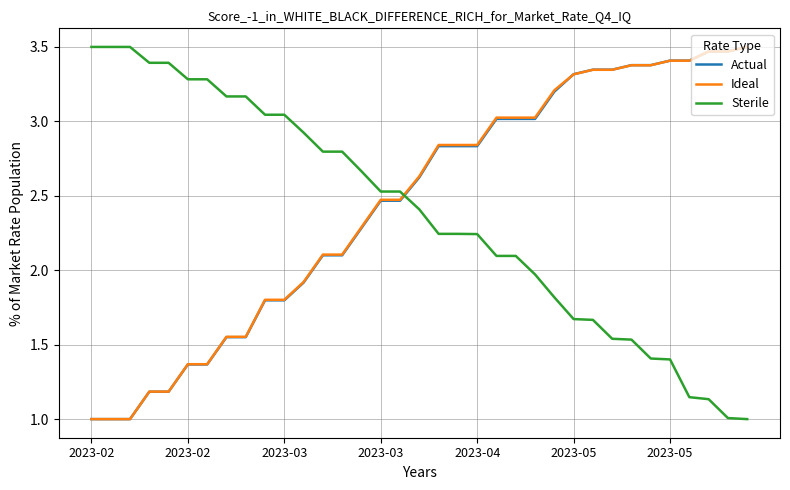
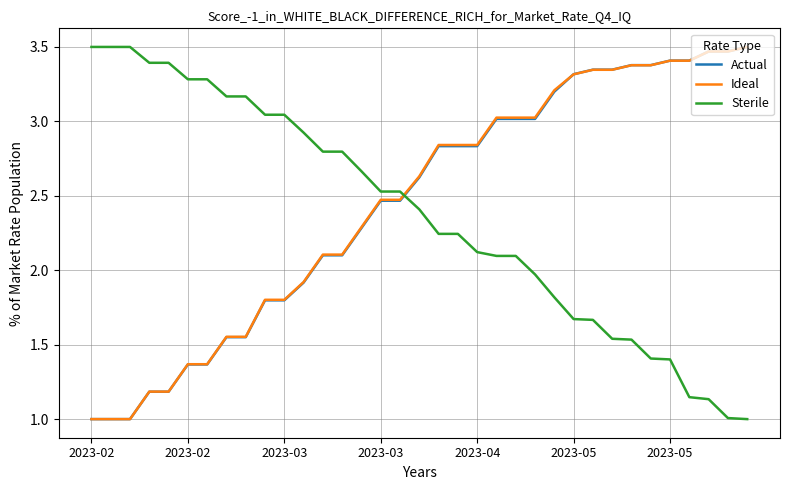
  {
    "Sterile": {
-     "2023-04": 2.24
+     "2023-04": 2.12
    }
  }
